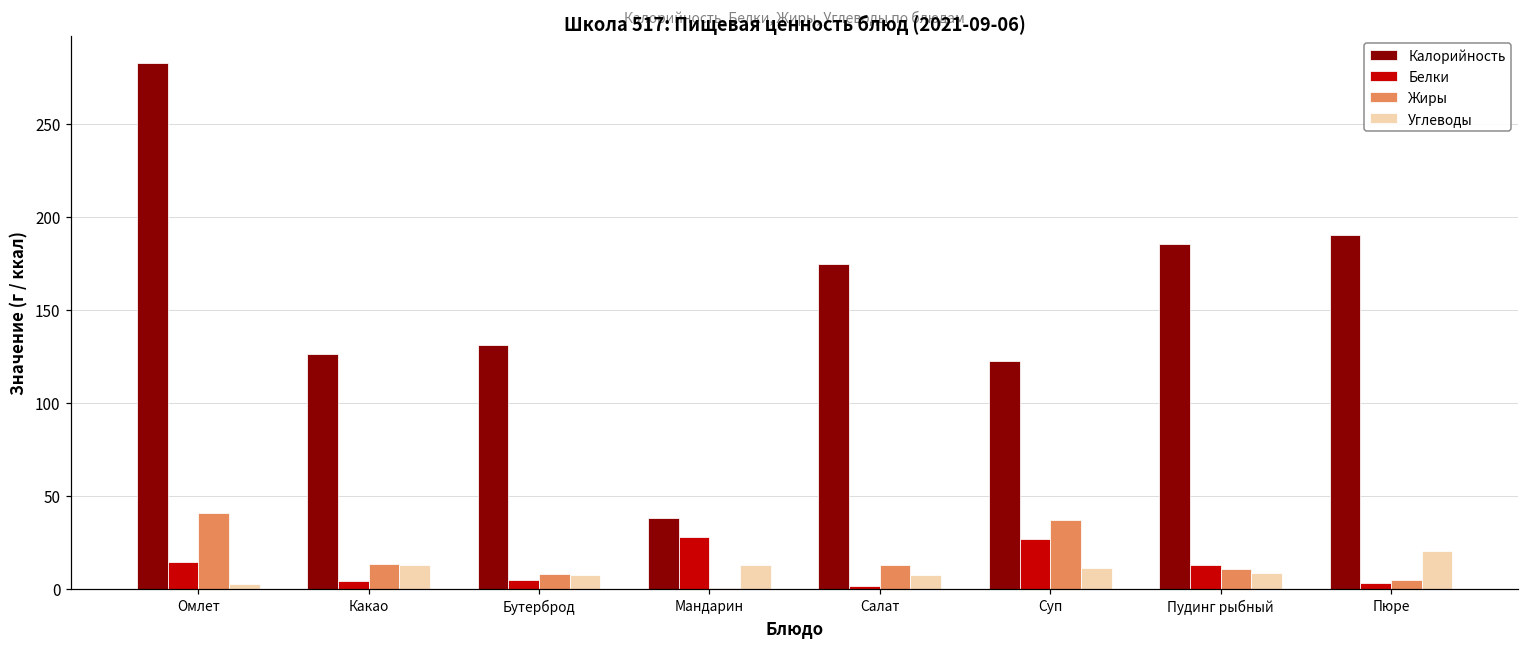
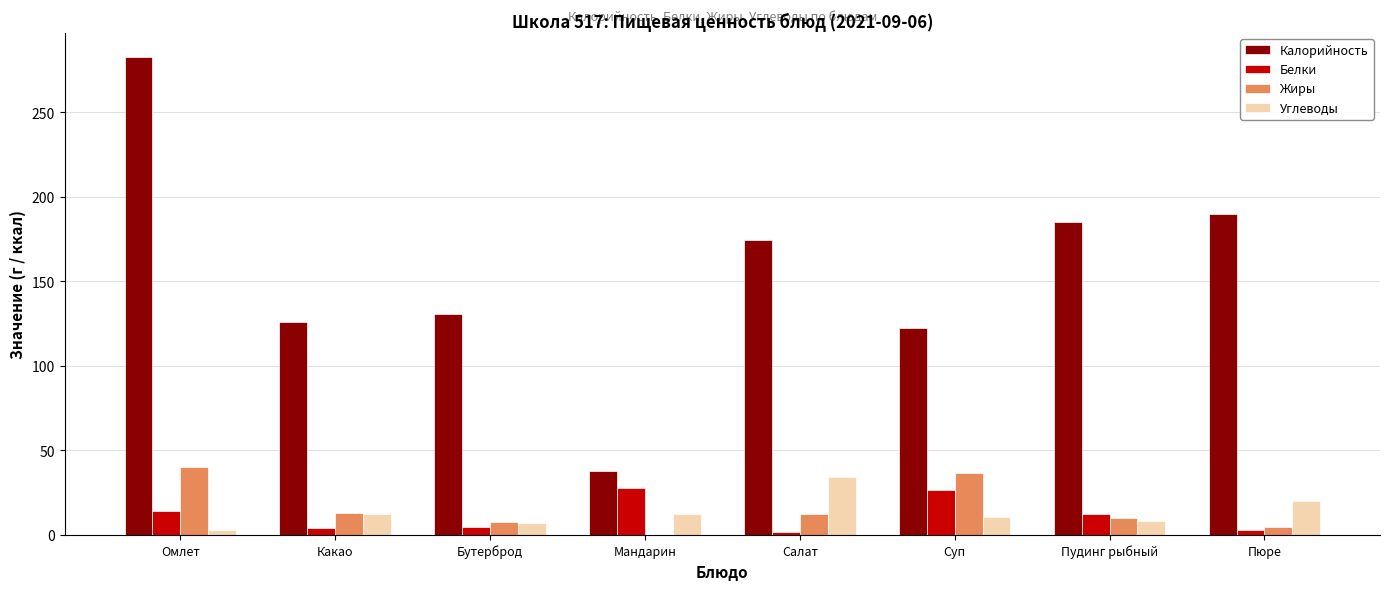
  {
    "Калорийность": {
      "Омлет": 283,
      "Какао": 126,
      "Бутерброд": 131,
      "Мандарин": 38,
      "Салат": 175,
      "Суп": 122,
      "Пудинг рыбный": 185,
      "Пюре": 190
    },
    "Белки": {
      "Омлет": 14,
      "Какао": 4,
      "Бутерброд": 5,
      "Мандарин": 28,
      "Салат": 2,
      "Суп": 26,
      "Пудинг рыбный": 13,
      "Пюре": 3
    },
    "Жиры": {
      "Омлет": 40,
      "Какао": 13,
      "Бутерброд": 8,
      "Салат": 12,
      "Суп": 37,
      "Пудинг рыбный": 10,
      "Пюре": 5
    },
    "Углеводы": {
      "Омлет": 3,
      "Какао": 13,
      "Бутерброд": 7,
      "Мандарин": 13,
-     "Салат": 7,
+     "Салат": 34,
      "Суп": 11,
      "Пудинг рыбный": 8,
      "Пюре": 20
    }
  }
